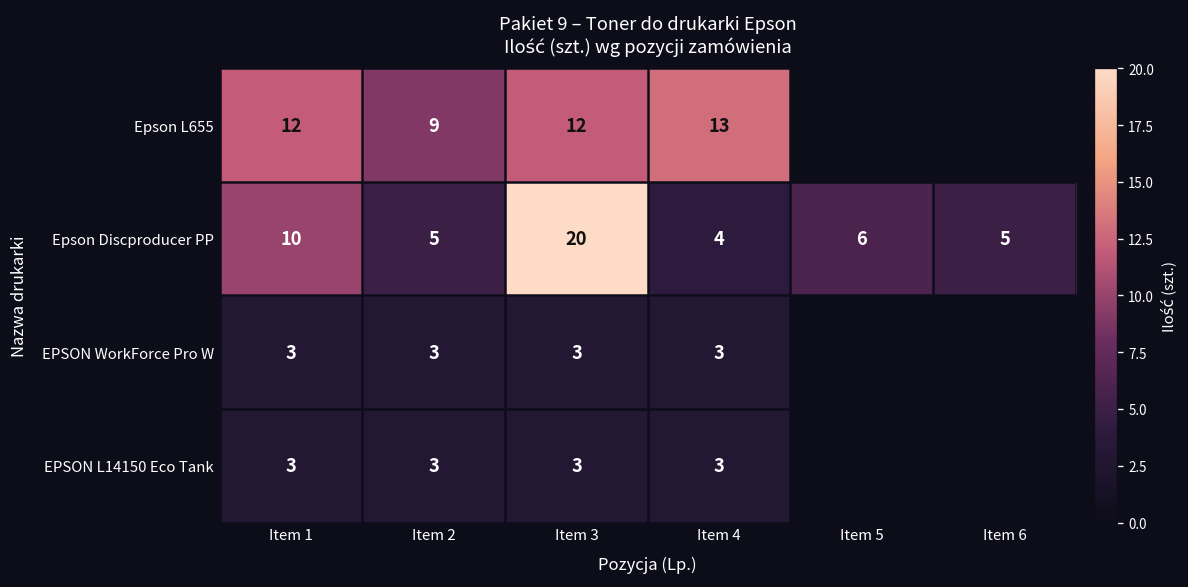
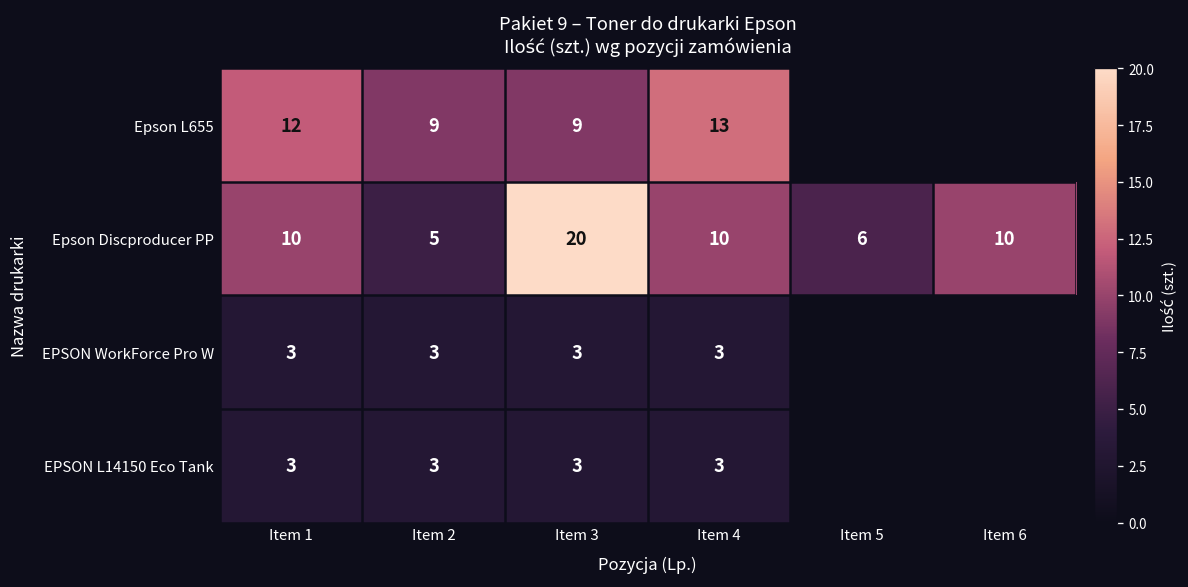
  {
    "Epson L655": {
      "Item 1": 12,
      "Item 2": 9,
-     "Item 3": 12,
+     "Item 3": 9,
      "Item 4": 13
    },
    "Epson Discproducer PP": {
      "Item 1": 10,
      "Item 2": 5,
      "Item 3": 20,
-     "Item 4": 4,
+     "Item 4": 10,
      "Item 5": 6,
-     "Item 6": 5
+     "Item 6": 10
    },
    "EPSON WorkForce Pro W": {
      "Item 1": 3,
      "Item 2": 3,
      "Item 3": 3,
      "Item 4": 3
    },
    "EPSON L14150 Eco Tank": {
      "Item 1": 3,
      "Item 2": 3,
      "Item 3": 3,
      "Item 4": 3
    }
  }
